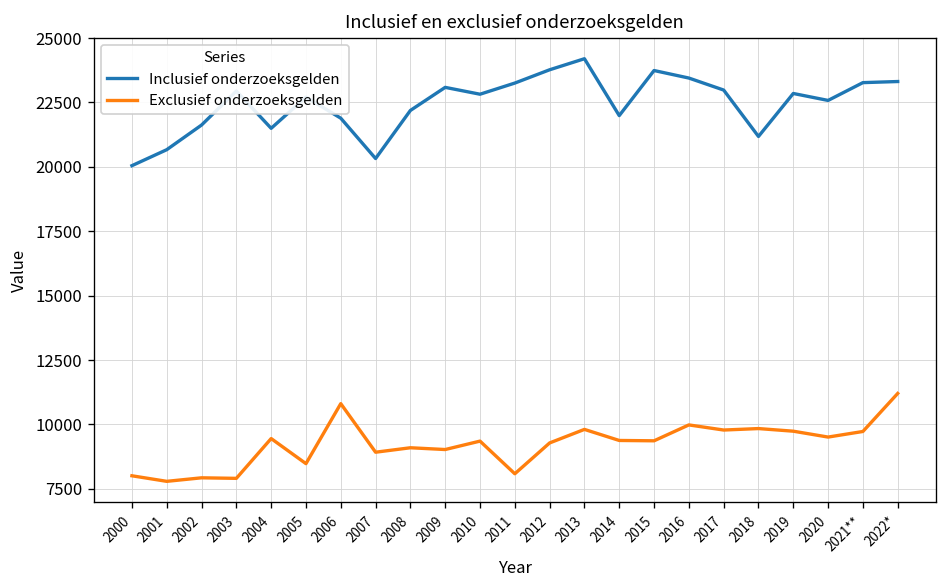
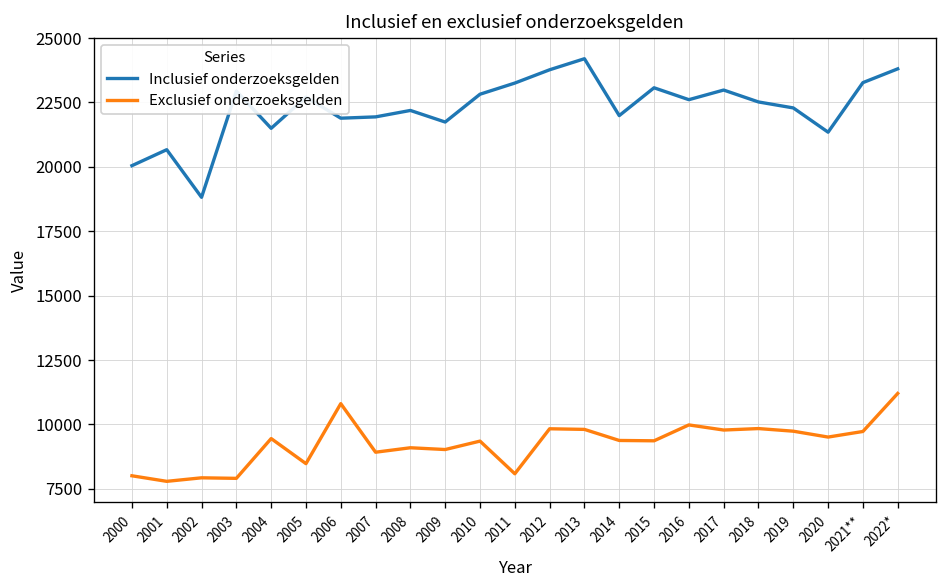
  {
    "Inclusief onderzoeksgelden": {
      "2000": 20000,
      "2001": 20700,
-     "2002": 21600,
+     "2002": 18800,
      "2004": 21500,
-     "2007": 20300,
+     "2007": 21900,
      "2008": 22200,
-     "2009": 23100,
+     "2009": 21700,
      "2010": 22800,
      "2011": 23300,
      "2012": 23800,
      "2013": 24200,
      "2014": 22000,
-     "2015": 23700,
-     "2016": 23400,
+     "2015": 23100,
+     "2016": 22600,
      "2017": 23000,
-     "2018": 21200,
-     "2019": 22900,
-     "2020": 22600,
+     "2018": 22500,
+     "2019": 22300,
+     "2020": 21300,
      "2021**": 23300,
-     "2022*": 23300
+     "2022*": 23800
    },
    "Exclusief onderzoeksgelden": {
      "2000": 8000,
      "2001": 7800,
      "2002": 7900,
      "2003": 7900,
      "2004": 9500,
      "2005": 8500,
      "2006": 10800,
      "2007": 8900,
      "2008": 9100,
      "2009": 9000,
      "2010": 9400,
      "2011": 8100,
-     "2012": 9300,
+     "2012": 9800,
      "2013": 9800,
      "2014": 9400,
      "2015": 9400,
      "2016": 10000,
      "2017": 9800,
      "2018": 9800,
      "2019": 9700,
      "2020": 9500,
      "2021**": 9700,
      "2022*": 11200
    }
  }
